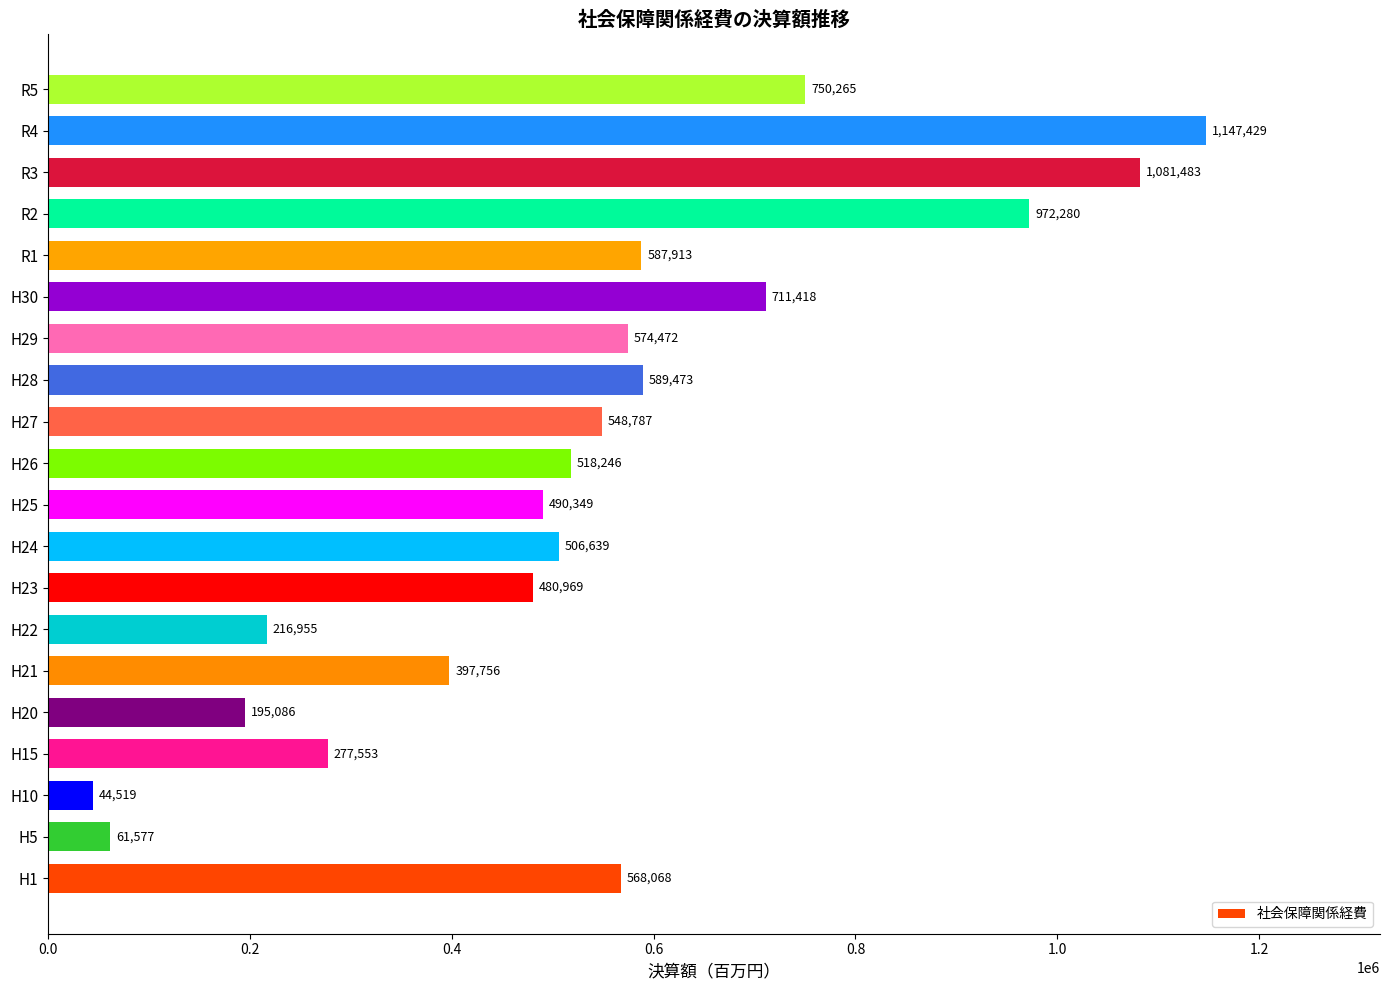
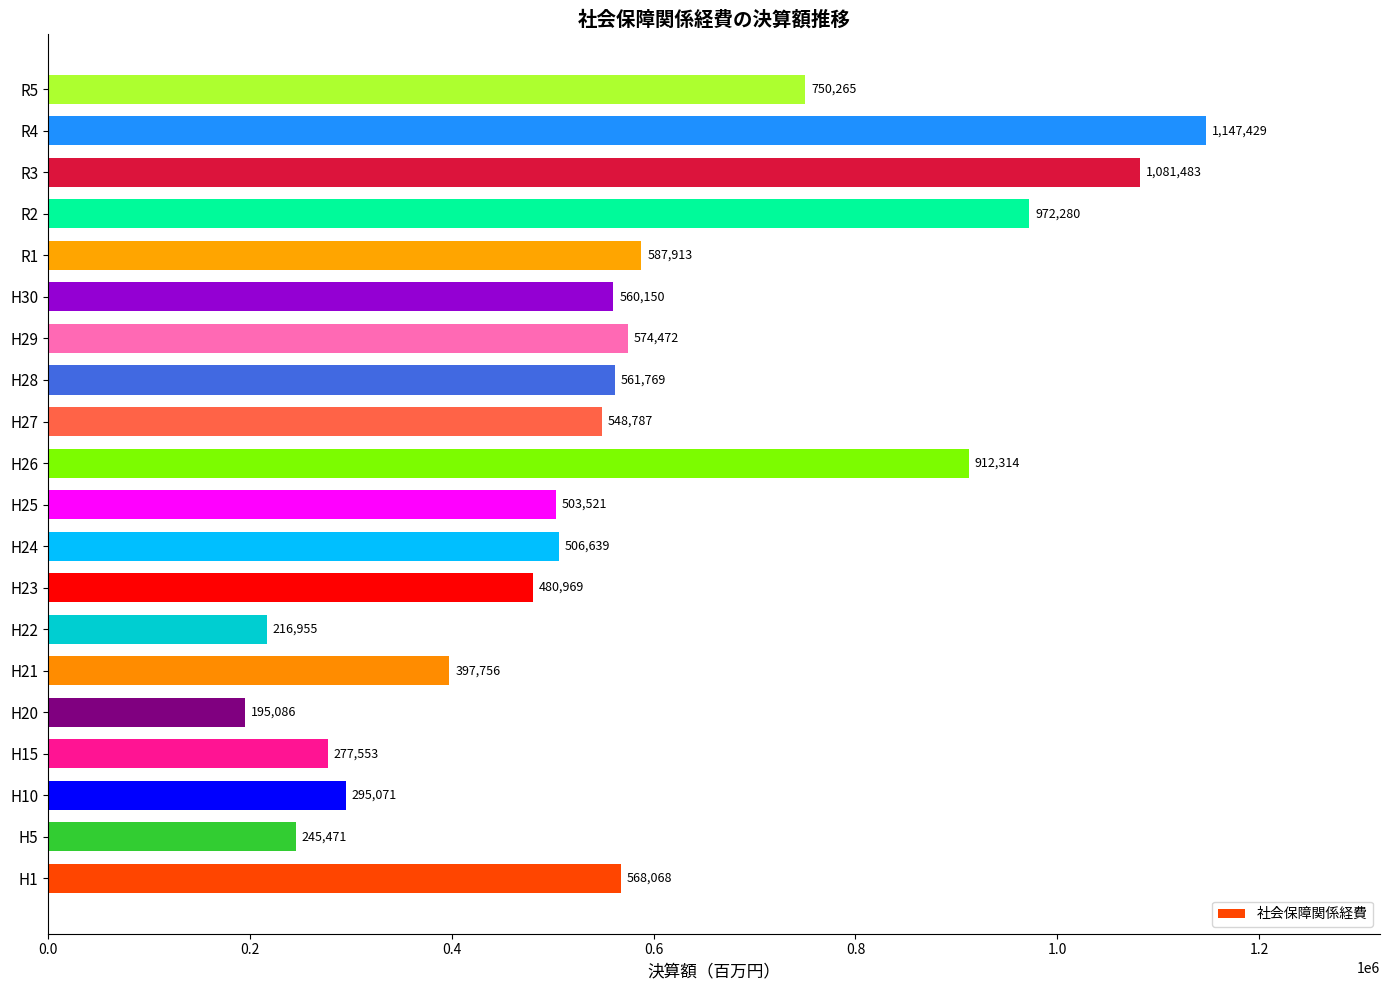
  {
    "R5": "750,265",
    "R4": "1,147,429",
    "R3": "1,081,483",
    "R2": "972,280",
    "R1": "587,913",
-   "H30": "711,418",
+   "H30": "560,150",
    "H29": "574,472",
-   "H28": "589,473",
+   "H28": "561,769",
    "H27": "548,787",
-   "H26": "518,246",
-   "H25": "490,349",
+   "H26": "912,314",
+   "H25": "503,521",
    "H24": "506,639",
    "H23": "480,969",
    "H22": "216,955",
    "H21": "397,756",
    "H20": "195,086",
    "H15": "277,553",
-   "H10": "44,519",
-   "H5": "61,577",
+   "H10": "295,071",
+   "H5": "245,471",
    "H1": "568,068"
  }
